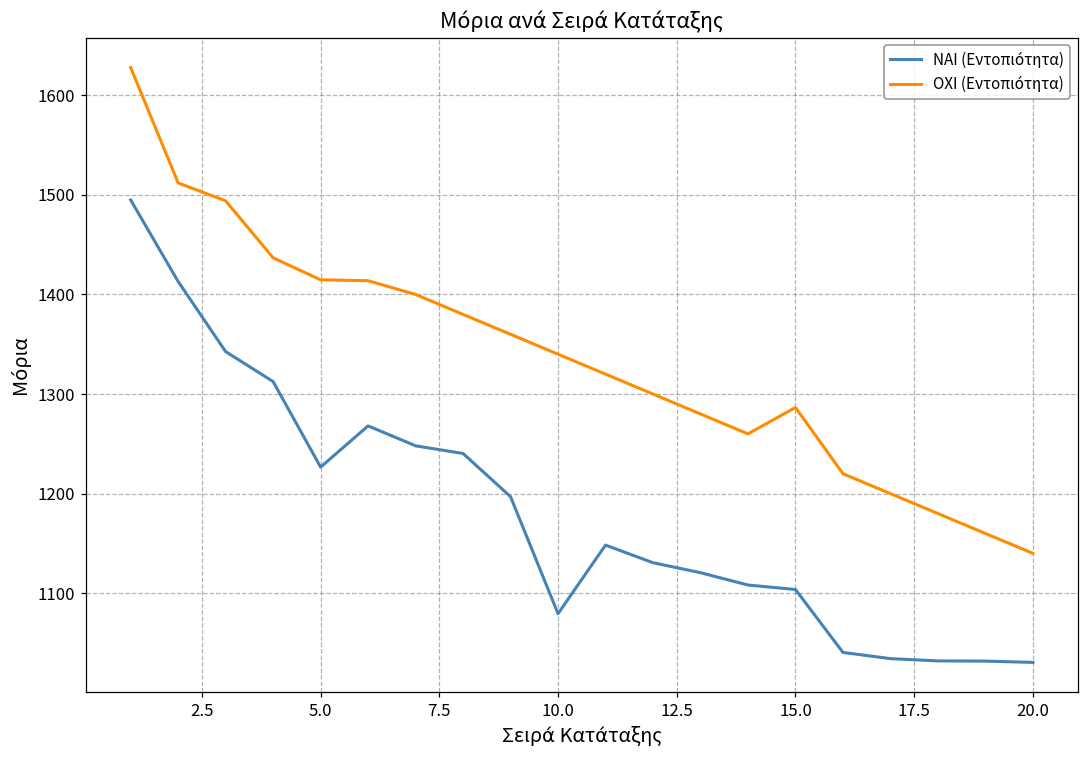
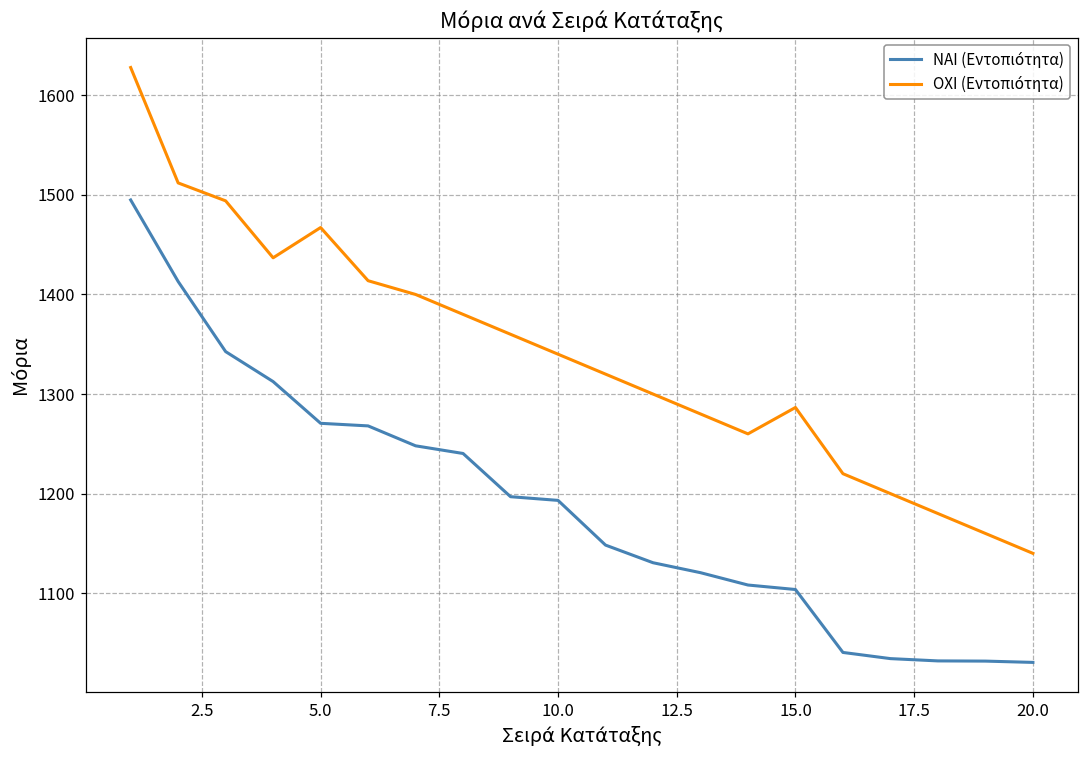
  {
    "NAI (Εντοπιότητα)": {
-     "5.0": 1230,
-     "10.0": 1080,
+     "5.0": 1270,
+     "10.0": 1190,
      "15.0": 1100,
      "20.0": 1030
    },
    "OXI (Εντοπιότητα)": {
-     "5.0": 1410,
+     "5.0": 1470,
      "10.0": 1340,
      "15.0": 1290,
      "20.0": 1140
    }
  }
